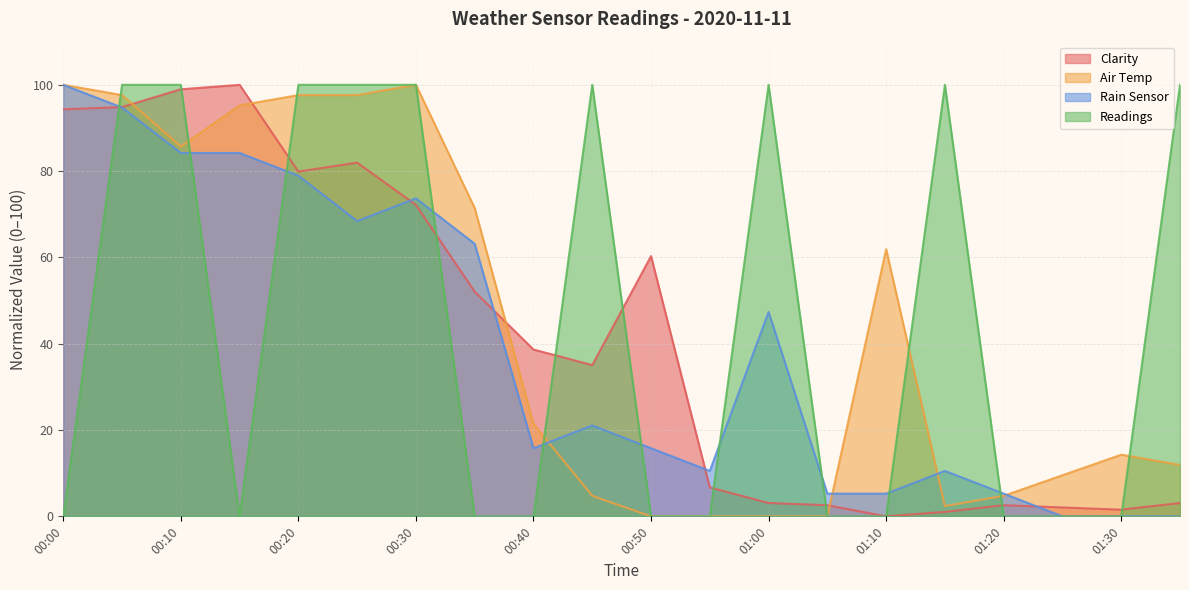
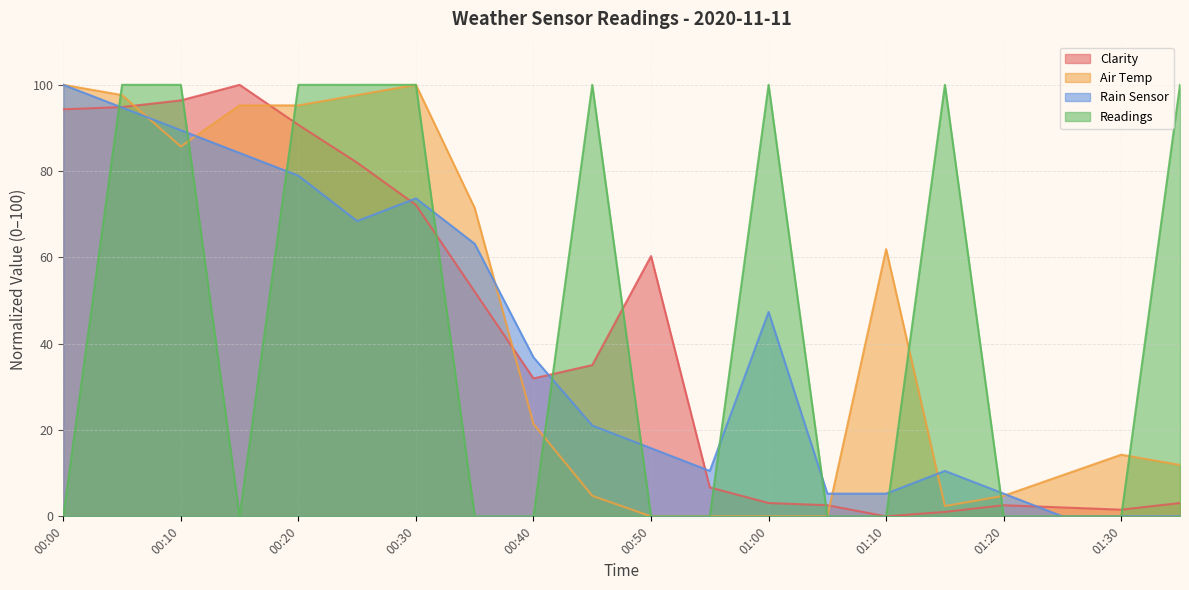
  {
    "Clarity": {
      "00:00": 94,
-     "00:10": 99,
-     "00:20": 80,
+     "00:10": 96,
+     "00:20": 91,
      "00:30": 72,
-     "00:40": 39,
+     "00:40": 32,
      "00:50": 60,
      "01:00": 3,
      "01:20": 3,
      "01:30": 2
    },
    "Air Temp": {
      "00:10": 86,
-     "00:20": 98,
+     "00:20": 95,
      "00:40": 21,
      "01:00": 0,
      "01:10": 62,
      "01:30": 14
    },
    "Rain Sensor": {
-     "00:10": 84,
+     "00:10": 89,
      "00:20": 79,
      "00:30": 74,
-     "00:40": 16,
+     "00:40": 37,
      "00:50": 16,
      "01:00": 47,
      "01:10": 5
    },
    "Readings": {
      "00:00": 0,
      "00:10": 100,
      "00:20": 100,
      "00:40": 0,
      "01:00": 100,
      "01:20": 0
    }
  }
